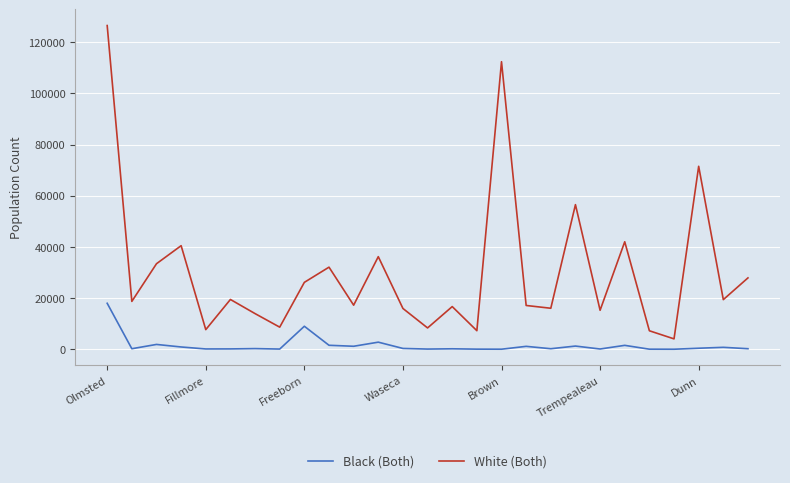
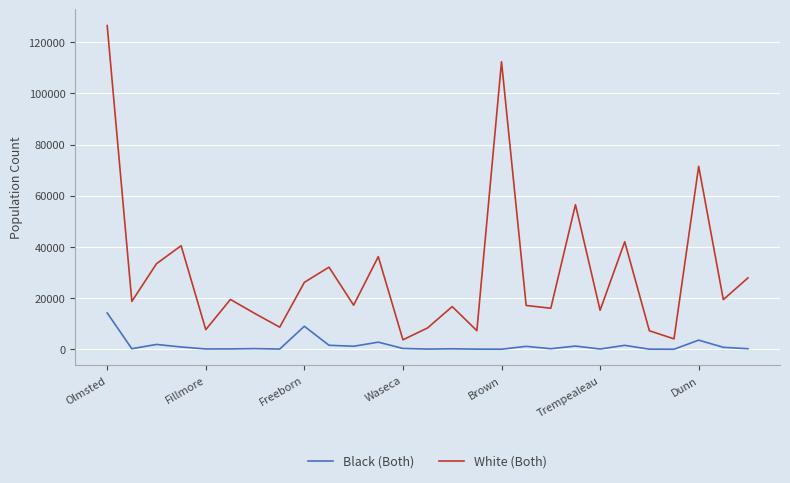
  {
    "Black (Both)": {
-     "Olmsted": 18000,
+     "Olmsted": 14000,
      "Fillmore": 0,
      "Freeborn": 9000,
      "Waseca": 0,
      "Brown": 0,
      "Trempealeau": 0,
-     "Dunn": 0
+     "Dunn": 4000
    },
    "White (Both)": {
      "Olmsted": 127000,
      "Fillmore": 8000,
      "Freeborn": 26000,
-     "Waseca": 16000,
+     "Waseca": 4000,
      "Brown": 112000,
      "Trempealeau": 15000,
      "Dunn": 72000
    }
  }
